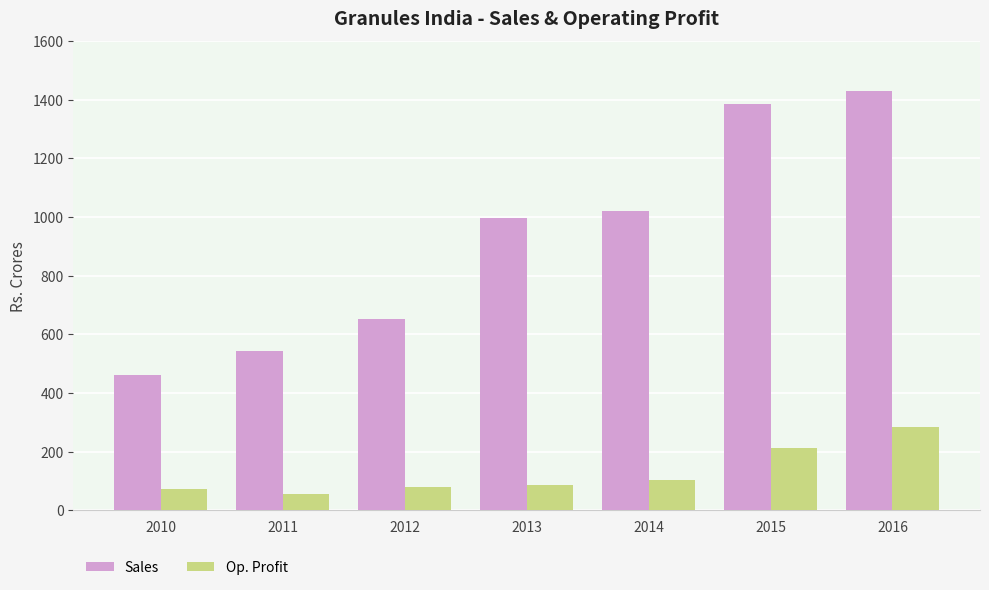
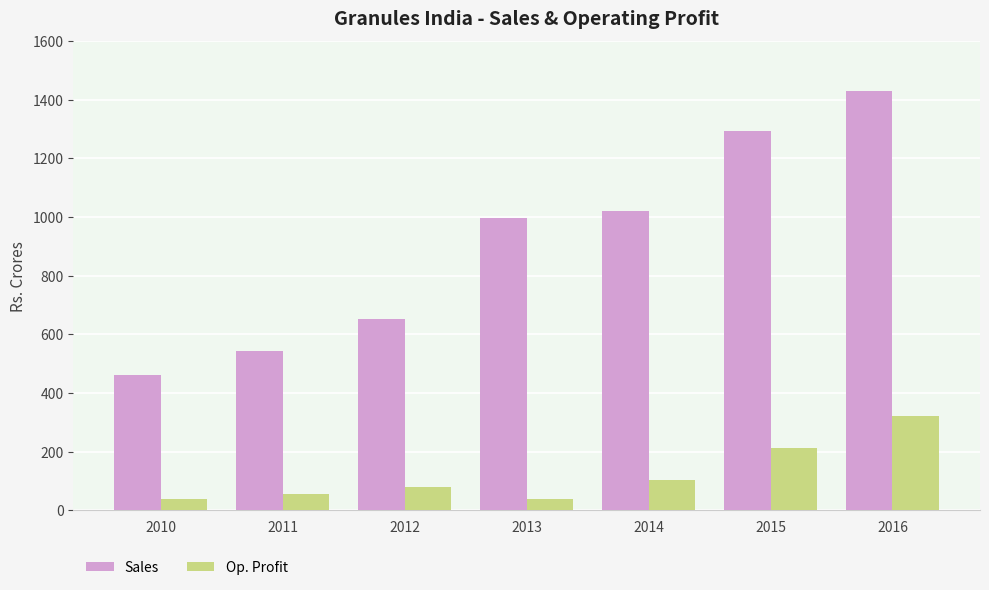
  {
    "Sales": {
      "2010": 460,
      "2011": 540,
      "2012": 650,
      "2013": 1000,
      "2014": 1020,
-     "2015": 1390,
+     "2015": 1290,
      "2016": 1430
    },
    "Op. Profit": {
-     "2010": 70,
+     "2010": 40,
      "2011": 60,
      "2012": 80,
-     "2013": 90,
+     "2013": 40,
      "2014": 100,
      "2015": 210,
-     "2016": 280
+     "2016": 320
    }
  }
